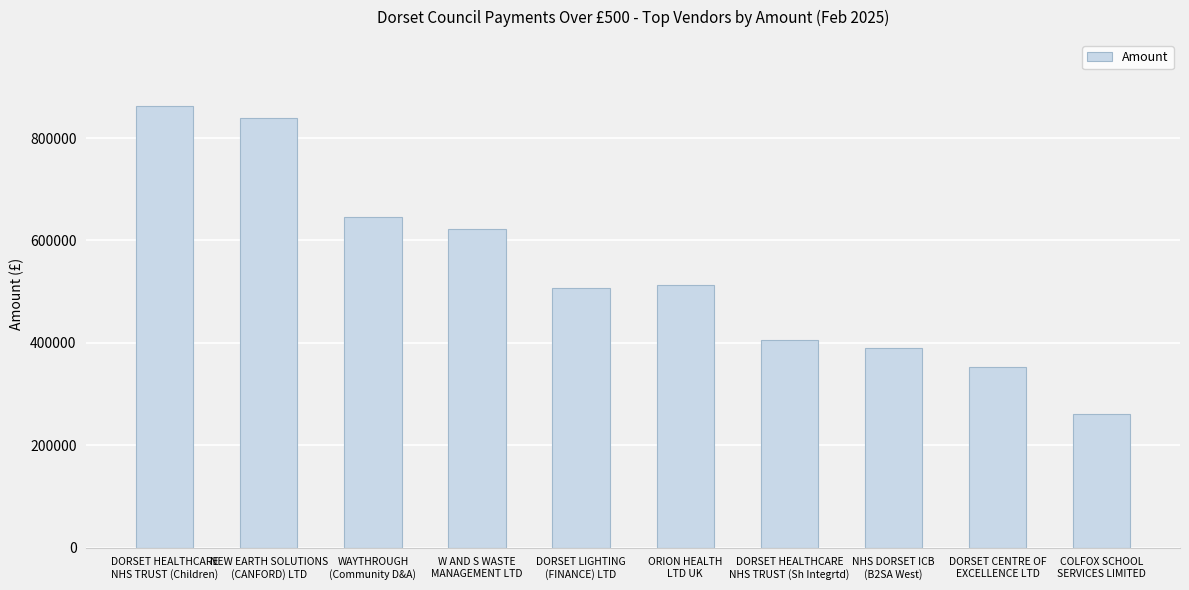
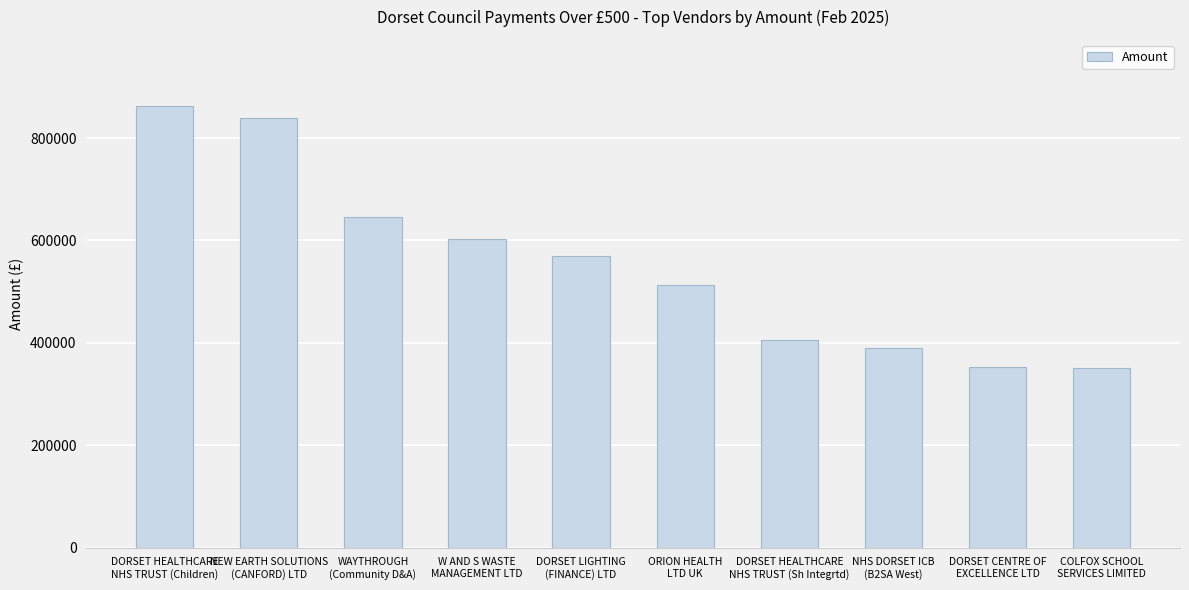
  {
    "DORSET HEALTHCARE NHS TRUST (Children)": 860000,
    "NEW EARTH SOLUTIONS (CANFORD) LTD": 840000,
    "WAYTHROUGH (Community D&A)": 650000,
-   "W AND S WASTE MANAGEMENT LTD": 620000,
-   "DORSET LIGHTING (FINANCE) LTD": 510000,
+   "W AND S WASTE MANAGEMENT LTD": 600000,
+   "DORSET LIGHTING (FINANCE) LTD": 570000,
    "ORION HEALTH LTD UK": 510000,
    "DORSET HEALTHCARE NHS TRUST (Sh Integrtd)": 400000,
    "NHS DORSET ICB (B2SA West)": 390000,
    "DORSET CENTRE OF EXCELLENCE LTD": 350000,
-   "COLFOX SCHOOL SERVICES LIMITED": 260000
+   "COLFOX SCHOOL SERVICES LIMITED": 350000
  }
